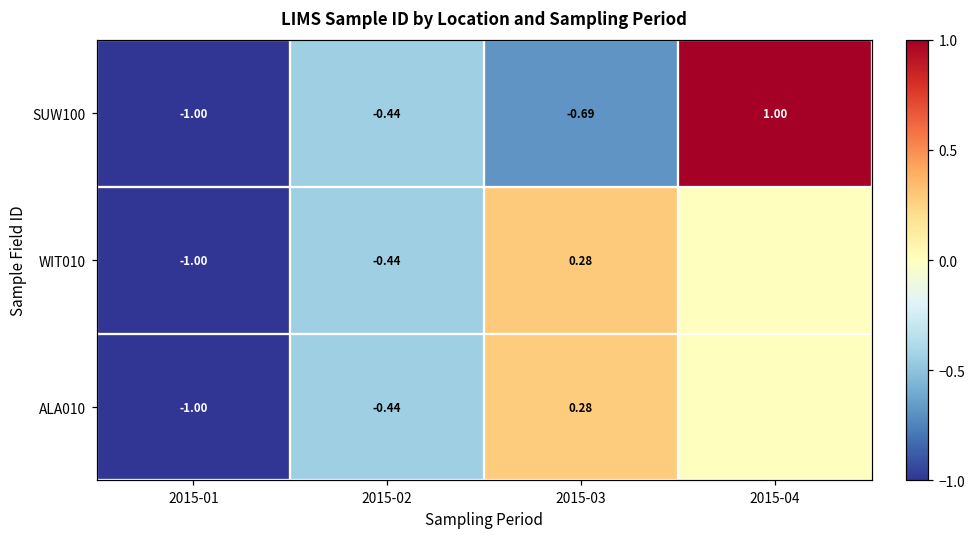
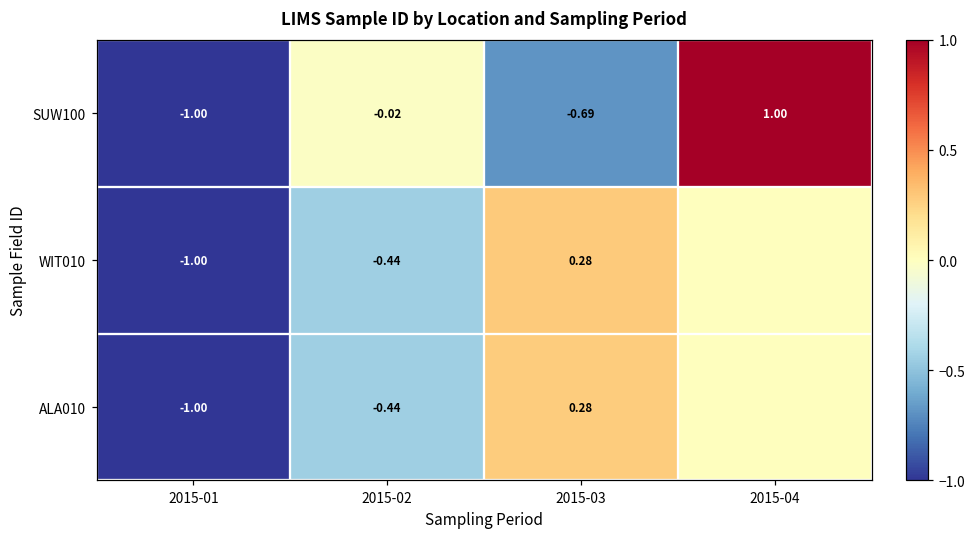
  {
    "SUW100": {
      "2015-01": -1.00,
-     "2015-02": -0.44,
+     "2015-02": -0.02,
      "2015-03": -0.69,
      "2015-04": 1.00
    },
    "WIT010": {
      "2015-01": -1.00,
      "2015-02": -0.44,
      "2015-03": 0.28
    },
    "ALA010": {
      "2015-01": -1.00,
      "2015-02": -0.44,
      "2015-03": 0.28
    }
  }
